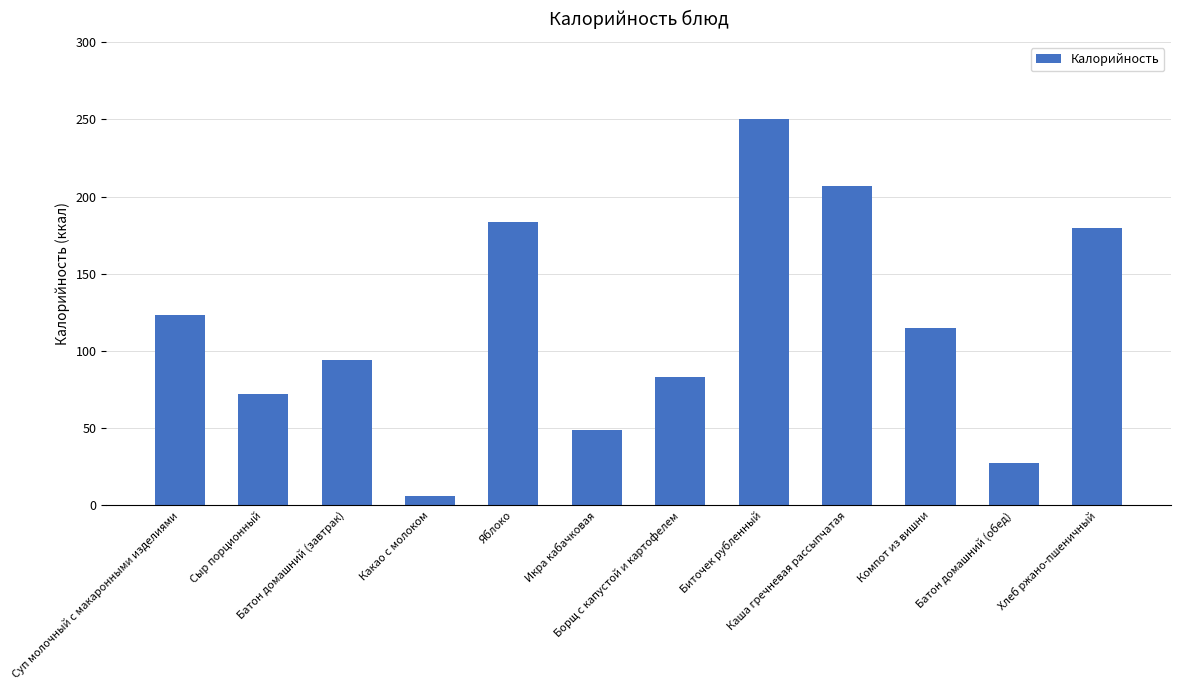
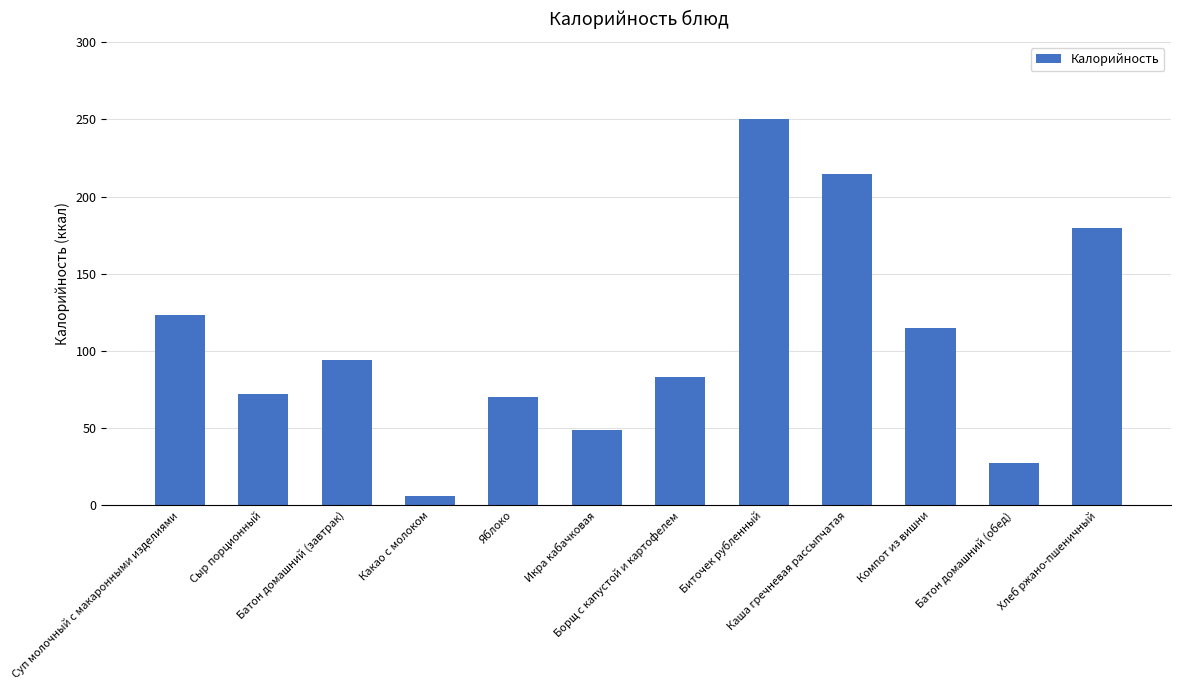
  {
    "Суп молочный с макаронными изделиями": 123,
    "Сыр порционный": 72,
    "Батон домашний (завтрак)": 94,
    "Какао с молоком": 6,
-   "Яблоко": 183,
+   "Яблоко": 71,
    "Икра кабачковая": 49,
    "Борщ с капустой и картофелем": 83,
    "Биточек рубленный": 250,
-   "Каша гречневая рассыпчатая": 207,
+   "Каша гречневая рассыпчатая": 215,
    "Компот из вишни": 115,
    "Батон домашний (обед)": 27,
    "Хлеб ржано-пшеничный": 180
  }
